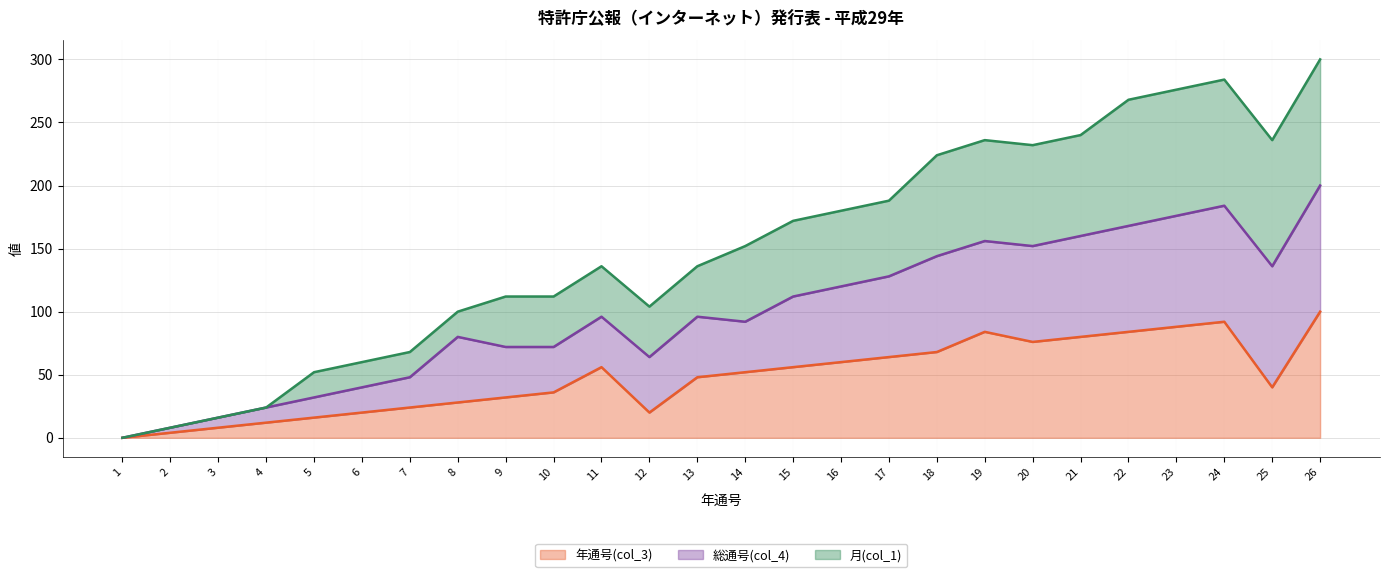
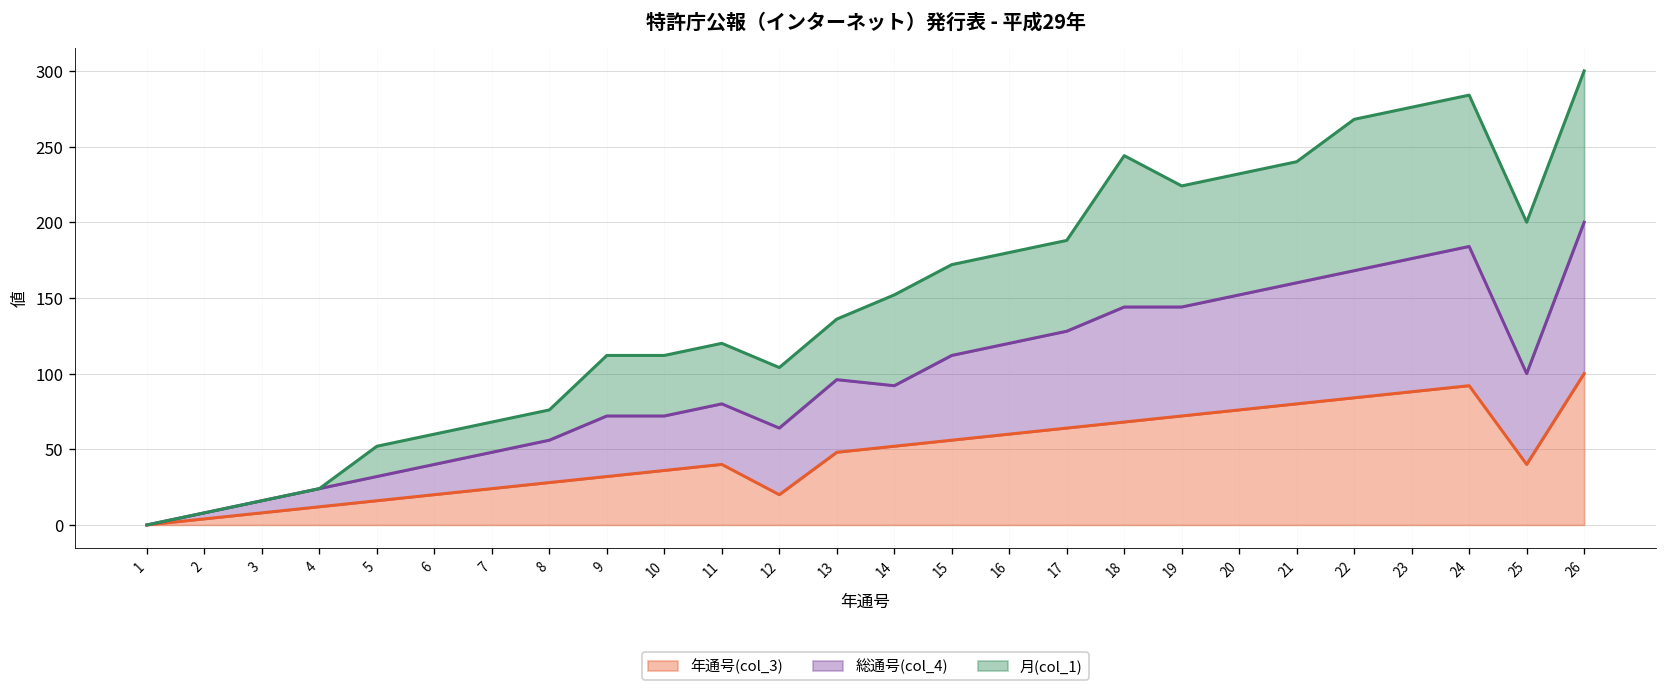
  {
    "年通号(col_3)": {
      "2": 4,
      "3": 8,
      "4": 12,
      "5": 16,
      "6": 20,
      "7": 24,
      "8": 28,
      "9": 32,
      "10": 36,
-     "11": 56,
+     "11": 40,
      "12": 20,
      "13": 48,
      "14": 52,
      "15": 56,
      "16": 60,
      "17": 64,
      "18": 68,
-     "19": 84,
+     "19": 72,
      "20": 76,
      "21": 80,
      "22": 84,
      "23": 88,
      "24": 92,
      "25": 40,
      "26": 100
    },
    "総通号(col_4)": {
      "5": 16,
      "6": 20,
      "7": 24,
-     "8": 52,
+     "8": 28,
      "9": 40,
      "10": 36,
      "11": 40,
      "12": 44,
      "13": 48,
      "14": 40,
      "15": 56,
      "16": 60,
      "17": 64,
      "18": 76,
      "19": 72,
      "20": 76,
      "21": 80,
      "22": 84,
      "23": 88,
      "24": 92,
-     "25": 96,
+     "25": 60,
      "26": 100
    },
    "月(col_1)": {
      "5": 20,
      "6": 20,
      "7": 20,
      "8": 20,
      "9": 40,
      "10": 40,
      "11": 40,
      "12": 40,
      "13": 40,
      "14": 60,
      "15": 60,
      "16": 60,
      "17": 60,
-     "18": 80,
+     "18": 100,
      "19": 80,
      "20": 80,
      "21": 80,
      "22": 100,
      "23": 100,
      "24": 100,
      "25": 100,
      "26": 100
    }
  }
